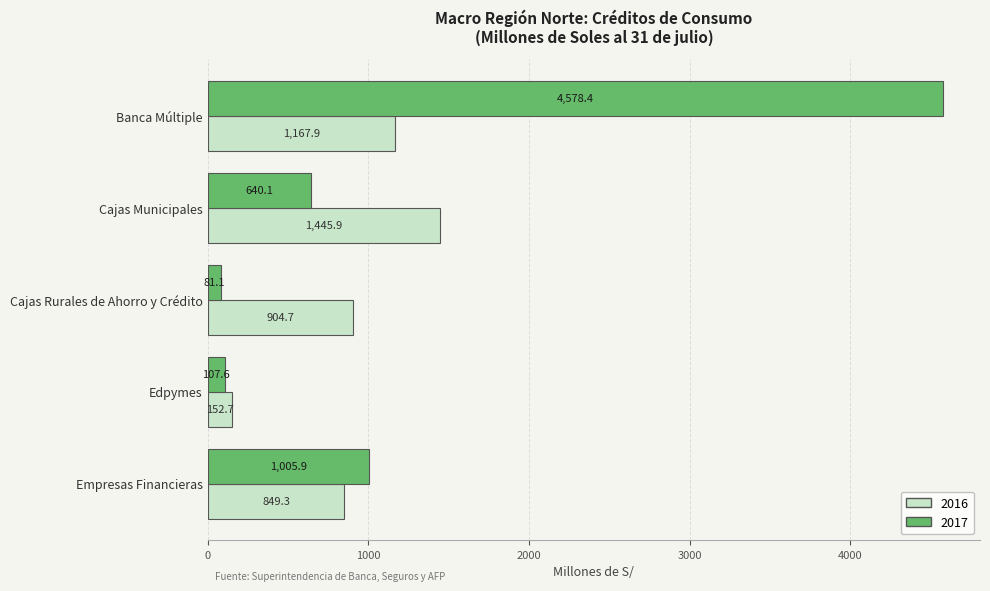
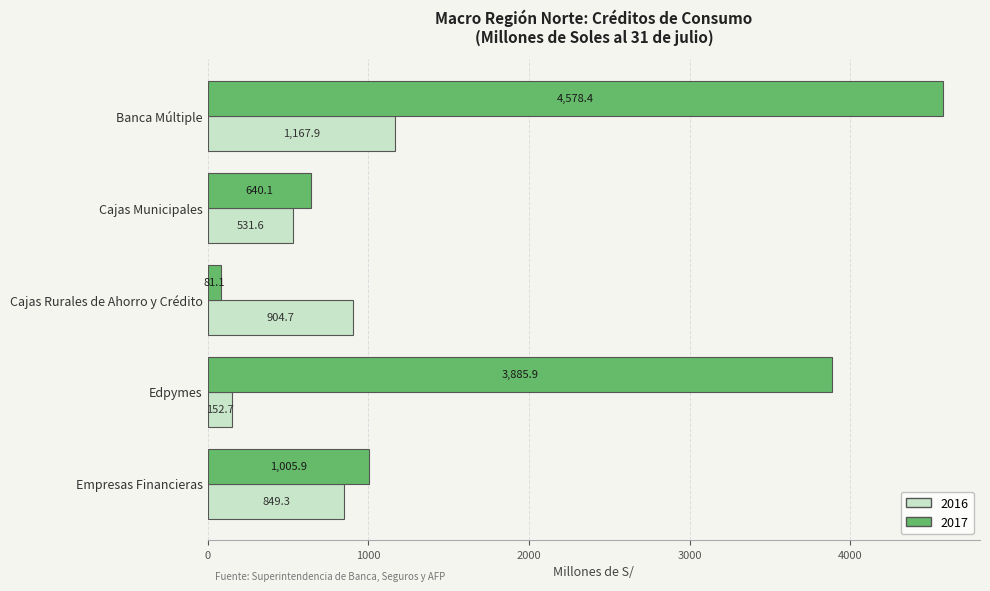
  {
    "2016": {
      "Banca Múltiple": "1,167.9",
-     "Cajas Municipales": "1,445.9",
+     "Cajas Municipales": "531.6",
      "Cajas Rurales de Ahorro y Crédito": "904.7",
      "Edpymes": "152.7",
      "Empresas Financieras": "849.3"
    },
    "2017": {
      "Banca Múltiple": "4,578.4",
      "Cajas Municipales": "640.1",
      "Cajas Rurales de Ahorro y Crédito": "81.1",
-     "Edpymes": "107.6",
+     "Edpymes": "3,885.9",
      "Empresas Financieras": "1,005.9"
    }
  }
